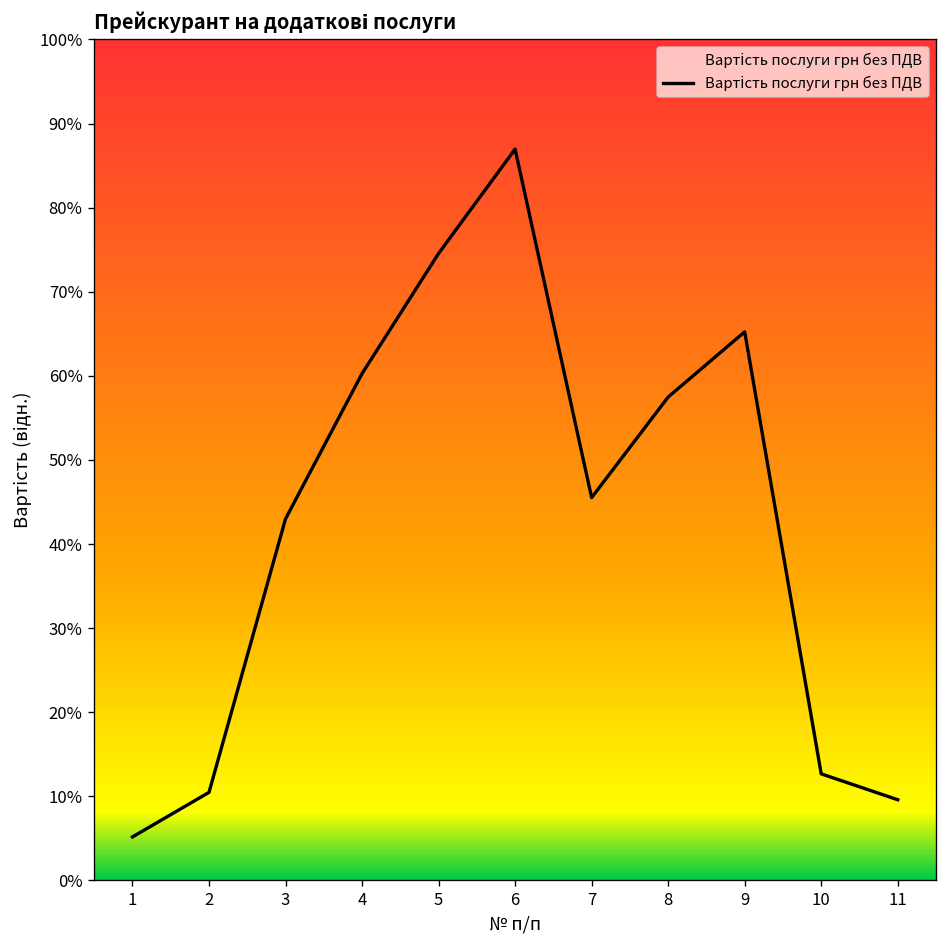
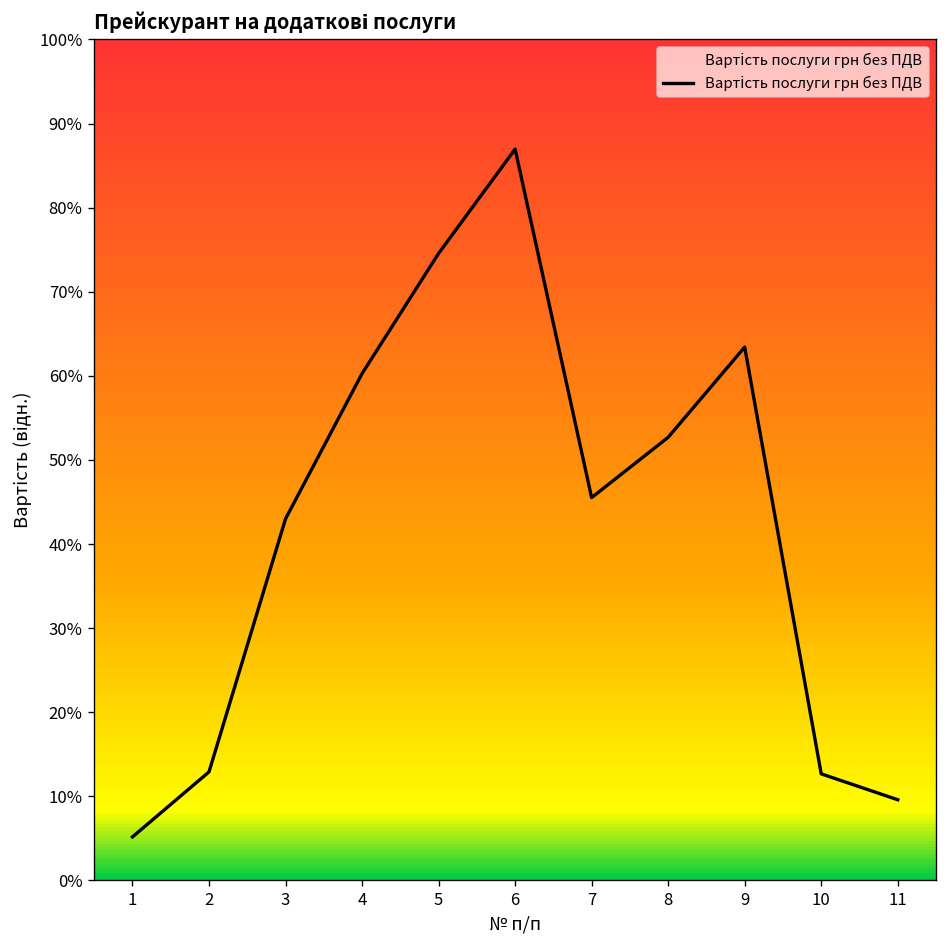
  {
    "1": "5%",
-   "2": "10%",
+   "2": "13%",
    "3": "43%",
    "4": "60%",
    "5": "75%",
    "6": "87%",
    "7": "46%",
-   "8": "57%",
-   "9": "65%",
+   "8": "53%",
+   "9": "63%",
    "10": "13%",
    "11": "10%"
  }
